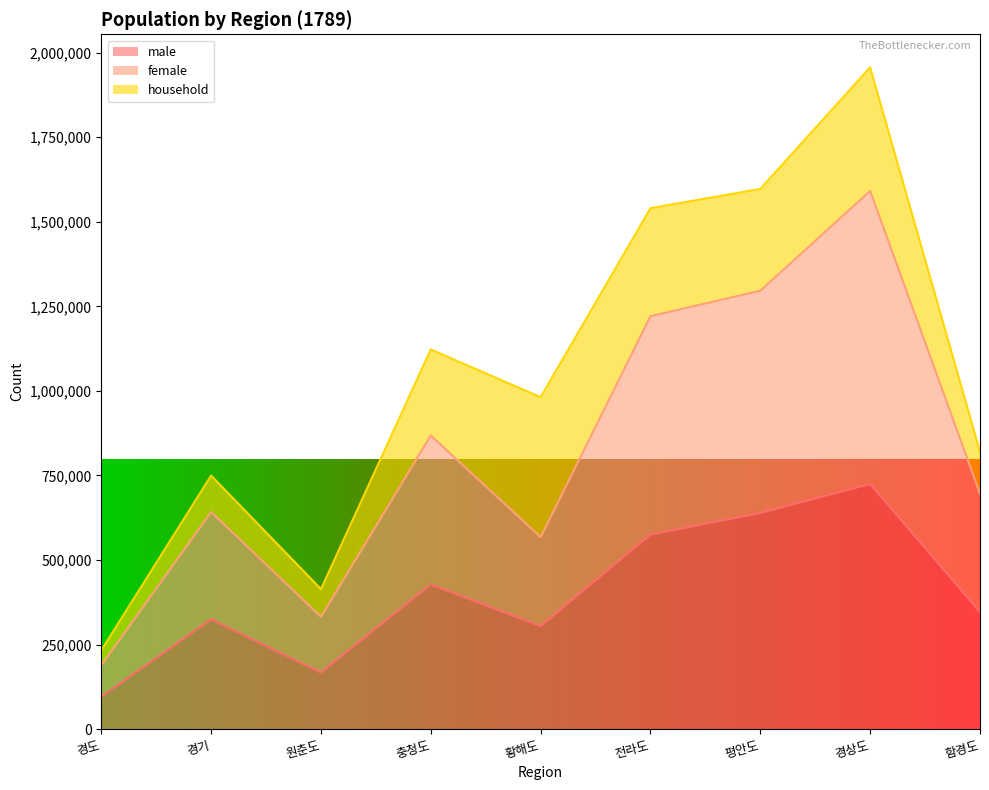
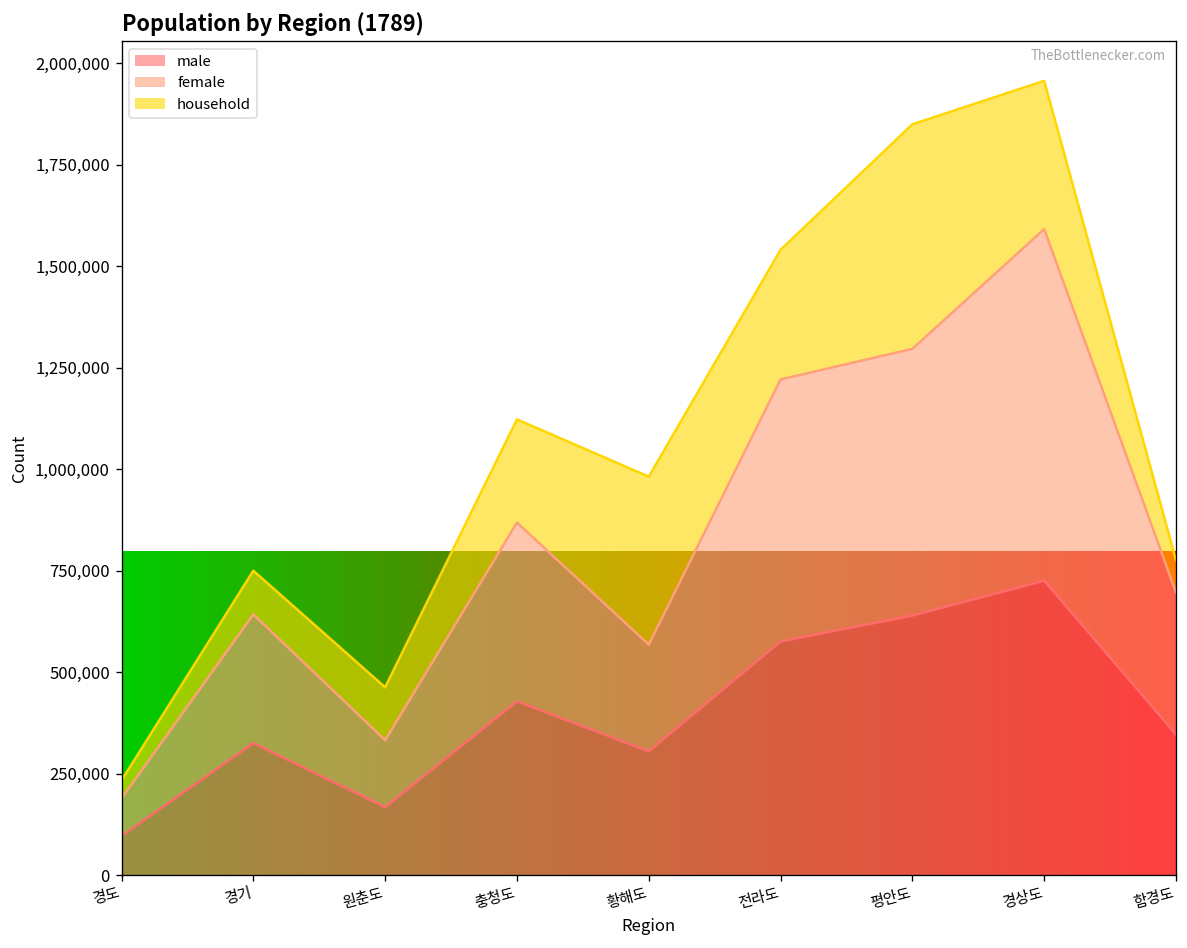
  {
    "household": {
      "경도": "40,000",
      "경기": "110,000",
-     "원춘도": "80,000",
+     "원춘도": "130,000",
      "충청도": "250,000",
      "황해도": "410,000",
      "전라도": "320,000",
-     "평안도": "300,000",
+     "평안도": "550,000",
      "경상도": "370,000",
-     "함경도": "120,000"
+     "함경도": "80,000"
    }
  }
